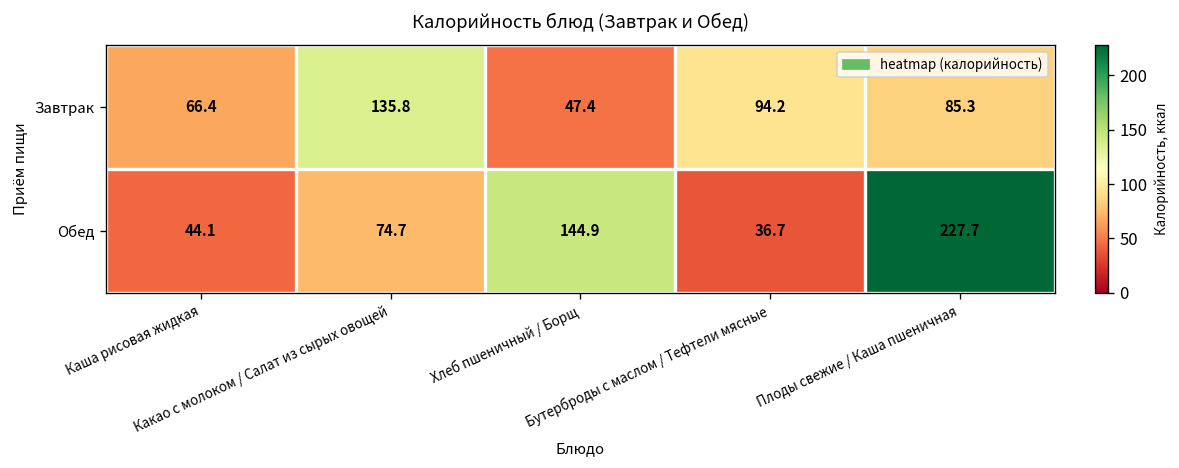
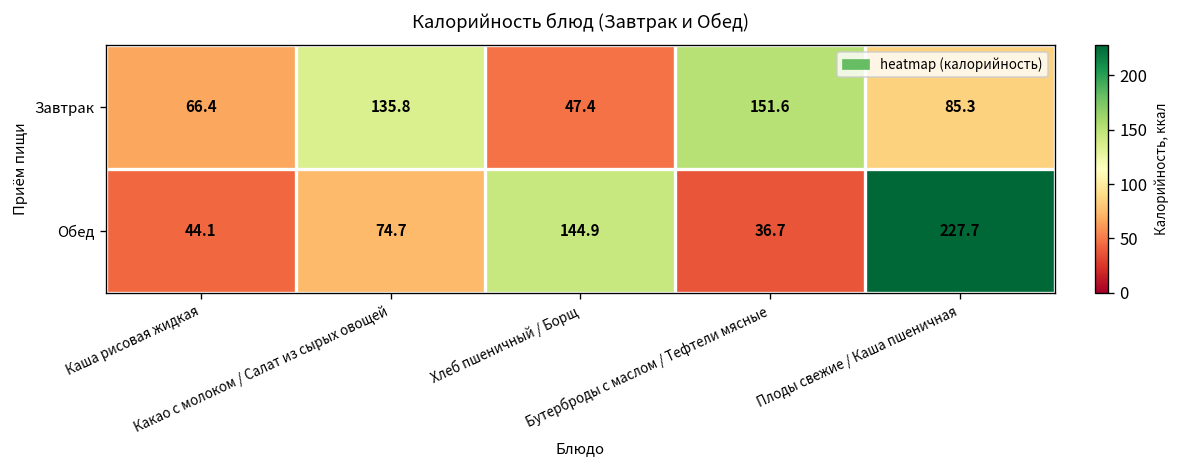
  {
    "Завтрак": {
      "Каша рисовая жидкая": 66.4,
      "Какао с молоком / Салат из сырых овощей": 135.8,
      "Хлеб пшеничный / Борщ": 47.4,
-     "Бутерброды с маслом / Тефтели мясные": 94.2,
+     "Бутерброды с маслом / Тефтели мясные": 151.6,
      "Плоды свежие / Каша пшеничная": 85.3
    },
    "Обед": {
      "Каша рисовая жидкая": 44.1,
      "Какао с молоком / Салат из сырых овощей": 74.7,
      "Хлеб пшеничный / Борщ": 144.9,
      "Бутерброды с маслом / Тефтели мясные": 36.7,
      "Плоды свежие / Каша пшеничная": 227.7
    }
  }
